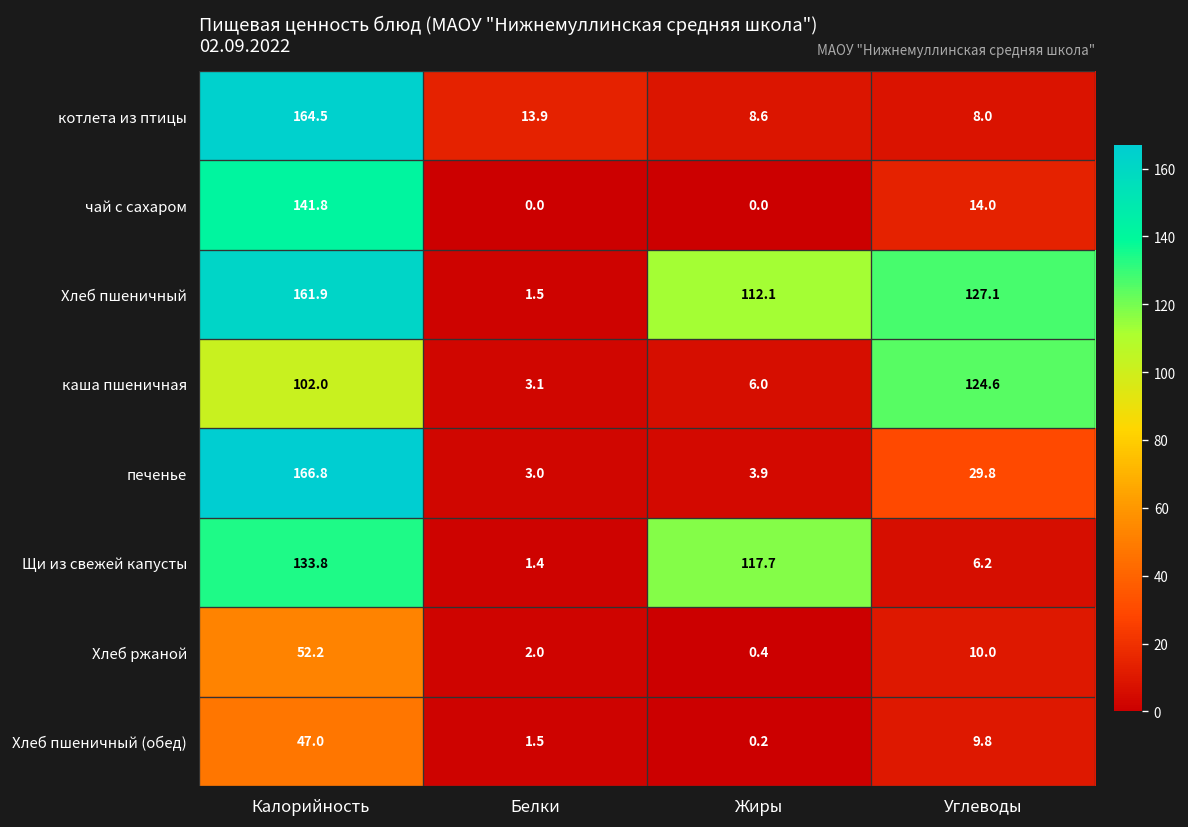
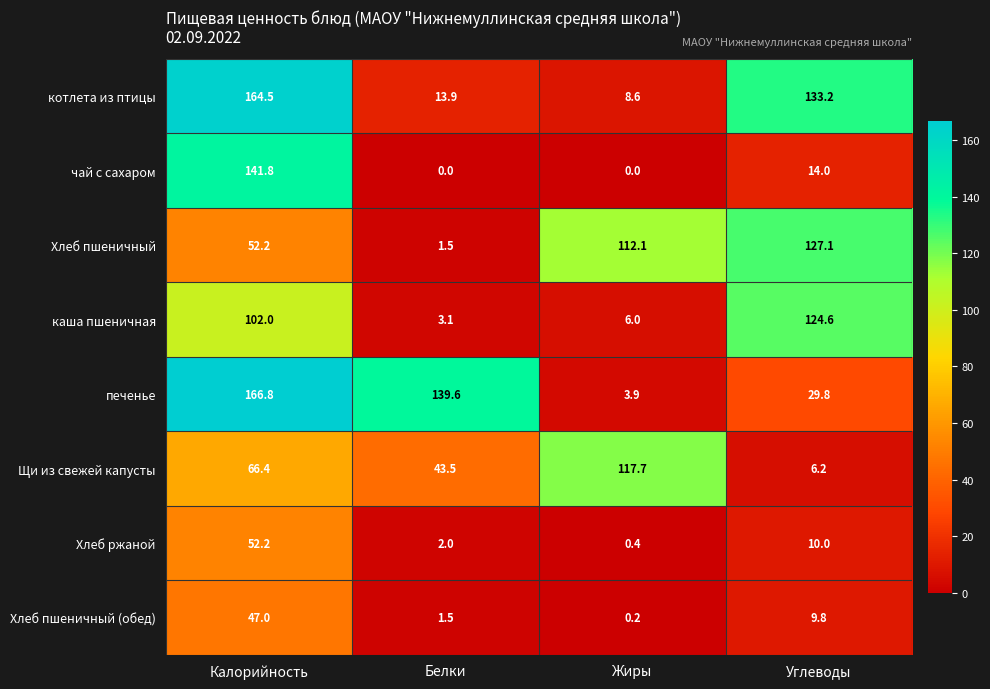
  {
    "котлета из птицы": {
      "Калорийность": 164.5,
      "Белки": 13.9,
      "Жиры": 8.6,
-     "Углеводы": 8.0
+     "Углеводы": 133.2
    },
    "чай с сахаром": {
      "Калорийность": 141.8,
      "Белки": 0.0,
      "Жиры": 0.0,
      "Углеводы": 14.0
    },
    "Хлеб пшеничный": {
-     "Калорийность": 161.9,
+     "Калорийность": 52.2,
      "Белки": 1.5,
      "Жиры": 112.1,
      "Углеводы": 127.1
    },
    "каша пшеничная": {
      "Калорийность": 102.0,
      "Белки": 3.1,
      "Жиры": 6.0,
      "Углеводы": 124.6
    },
    "печенье": {
      "Калорийность": 166.8,
-     "Белки": 3.0,
+     "Белки": 139.6,
      "Жиры": 3.9,
      "Углеводы": 29.8
    },
    "Щи из свежей капусты": {
-     "Калорийность": 133.8,
-     "Белки": 1.4,
+     "Калорийность": 66.4,
+     "Белки": 43.5,
      "Жиры": 117.7,
      "Углеводы": 6.2
    },
    "Хлеб ржаной": {
      "Калорийность": 52.2,
      "Белки": 2.0,
      "Жиры": 0.4,
      "Углеводы": 10.0
    },
    "Хлеб пшеничный (обед)": {
      "Калорийность": 47.0,
      "Белки": 1.5,
      "Жиры": 0.2,
      "Углеводы": 9.8
    }
  }
